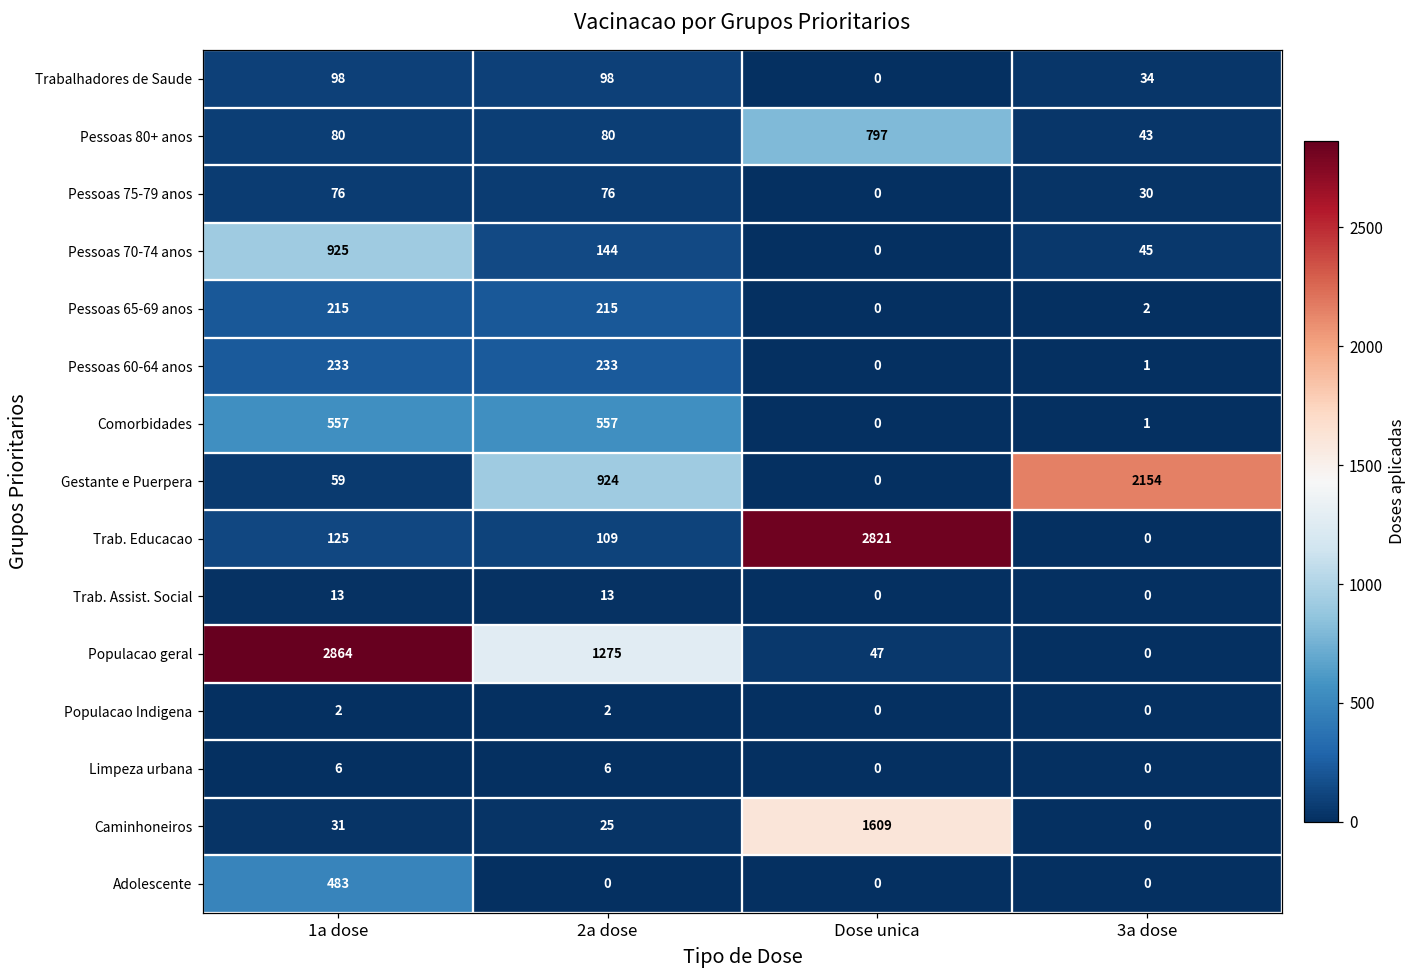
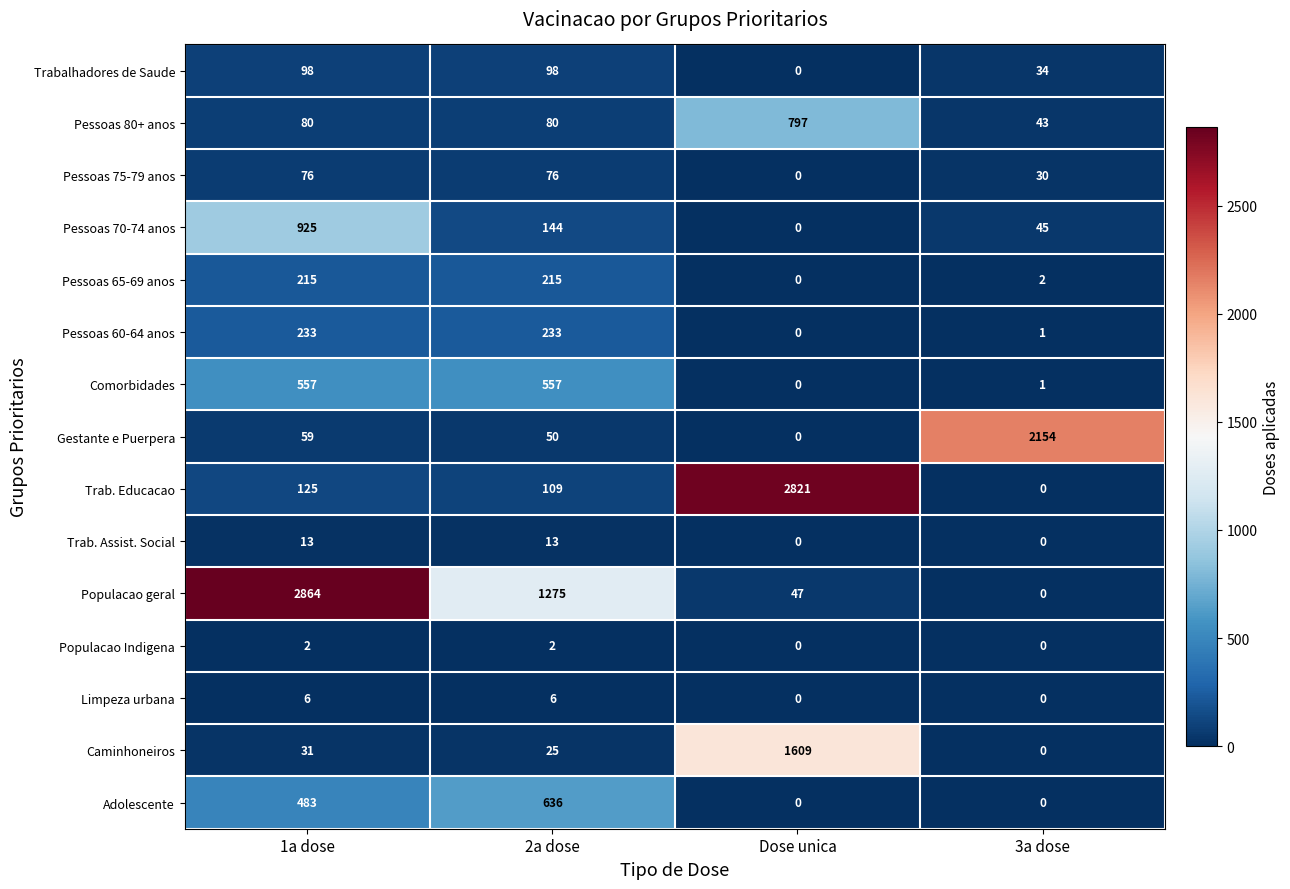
  {
    "Trabalhadores de Saude": {
      "1a dose": 98,
      "2a dose": 98,
      "Dose unica": 0,
      "3a dose": 34
    },
    "Pessoas 80+ anos": {
      "1a dose": 80,
      "2a dose": 80,
      "Dose unica": 797,
      "3a dose": 43
    },
    "Pessoas 75-79 anos": {
      "1a dose": 76,
      "2a dose": 76,
      "Dose unica": 0,
      "3a dose": 30
    },
    "Pessoas 70-74 anos": {
      "1a dose": 925,
      "2a dose": 144,
      "Dose unica": 0,
      "3a dose": 45
    },
    "Pessoas 65-69 anos": {
      "1a dose": 215,
      "2a dose": 215,
      "Dose unica": 0,
      "3a dose": 2
    },
    "Pessoas 60-64 anos": {
      "1a dose": 233,
      "2a dose": 233,
      "Dose unica": 0,
      "3a dose": 1
    },
    "Comorbidades": {
      "1a dose": 557,
      "2a dose": 557,
      "Dose unica": 0,
      "3a dose": 1
    },
    "Gestante e Puerpera": {
      "1a dose": 59,
-     "2a dose": 924,
+     "2a dose": 50,
      "Dose unica": 0,
      "3a dose": 2154
    },
    "Trab. Educacao": {
      "1a dose": 125,
      "2a dose": 109,
      "Dose unica": 2821,
      "3a dose": 0
    },
    "Trab. Assist. Social": {
      "1a dose": 13,
      "2a dose": 13,
      "Dose unica": 0,
      "3a dose": 0
    },
    "Populacao geral": {
      "1a dose": 2864,
      "2a dose": 1275,
      "Dose unica": 47,
      "3a dose": 0
    },
    "Populacao Indigena": {
      "1a dose": 2,
      "2a dose": 2,
      "Dose unica": 0,
      "3a dose": 0
    },
    "Limpeza urbana": {
      "1a dose": 6,
      "2a dose": 6,
      "Dose unica": 0,
      "3a dose": 0
    },
    "Caminhoneiros": {
      "1a dose": 31,
      "2a dose": 25,
      "Dose unica": 1609,
      "3a dose": 0
    },
    "Adolescente": {
      "1a dose": 483,
-     "2a dose": 0,
+     "2a dose": 636,
      "Dose unica": 0,
      "3a dose": 0
    }
  }
